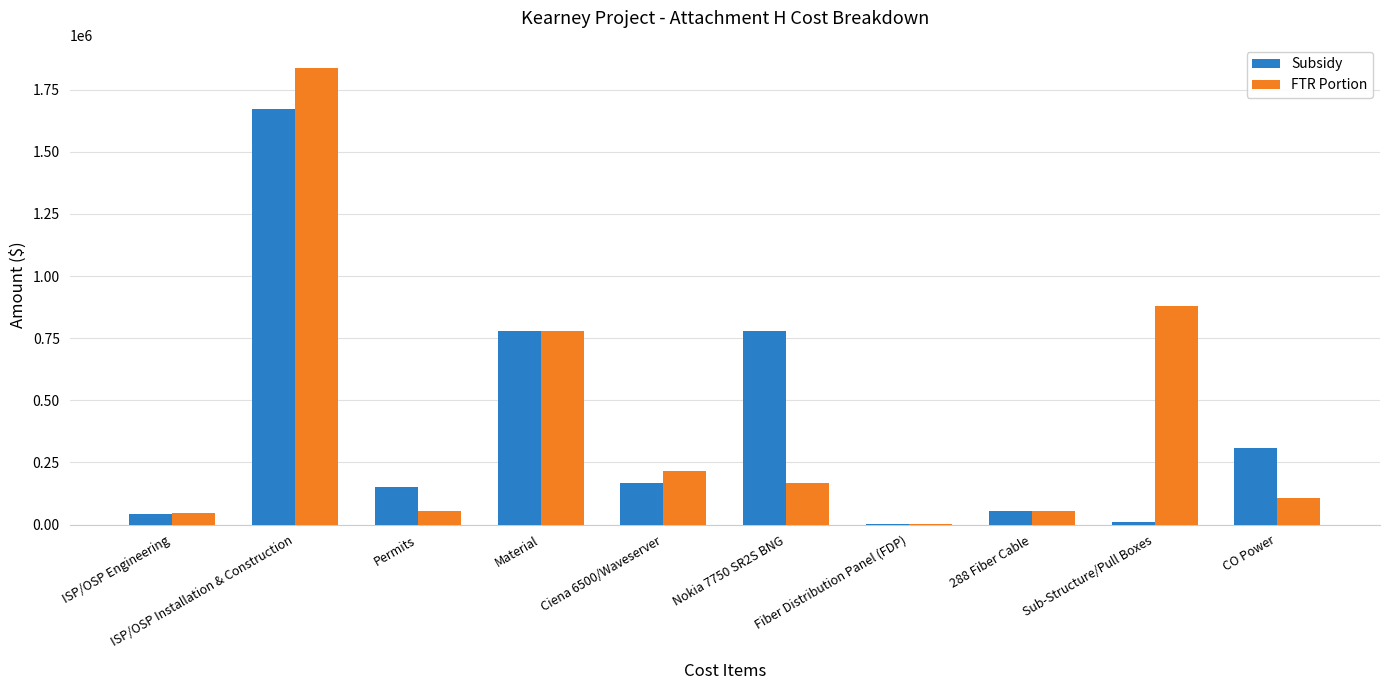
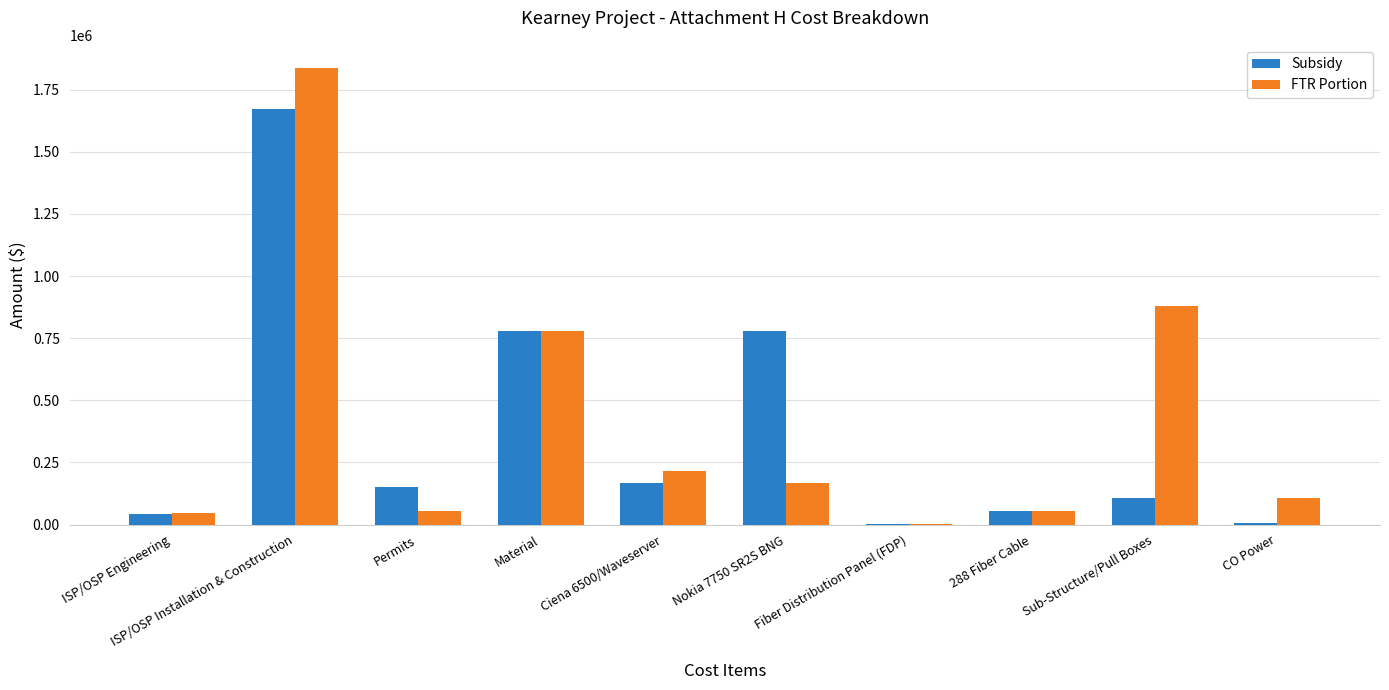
  {
    "Subsidy": {
      "ISP/OSP Engineering": 40000,
      "ISP/OSP Installation & Construction": 1670000,
      "Permits": 150000,
      "Material": 780000,
      "Ciena 6500/Waveserver": 170000,
      "Nokia 7750 SR2S BNG": 780000,
      "288 Fiber Cable": 50000,
-     "Sub-Structure/Pull Boxes": 10000,
-     "CO Power": 310000
+     "Sub-Structure/Pull Boxes": 110000,
+     "CO Power": 10000
    },
    "FTR Portion": {
      "ISP/OSP Engineering": 50000,
      "ISP/OSP Installation & Construction": 1840000,
      "Permits": 50000,
      "Material": 780000,
      "Ciena 6500/Waveserver": 210000,
      "Nokia 7750 SR2S BNG": 170000,
      "288 Fiber Cable": 50000,
      "Sub-Structure/Pull Boxes": 880000,
      "CO Power": 110000
    }
  }
